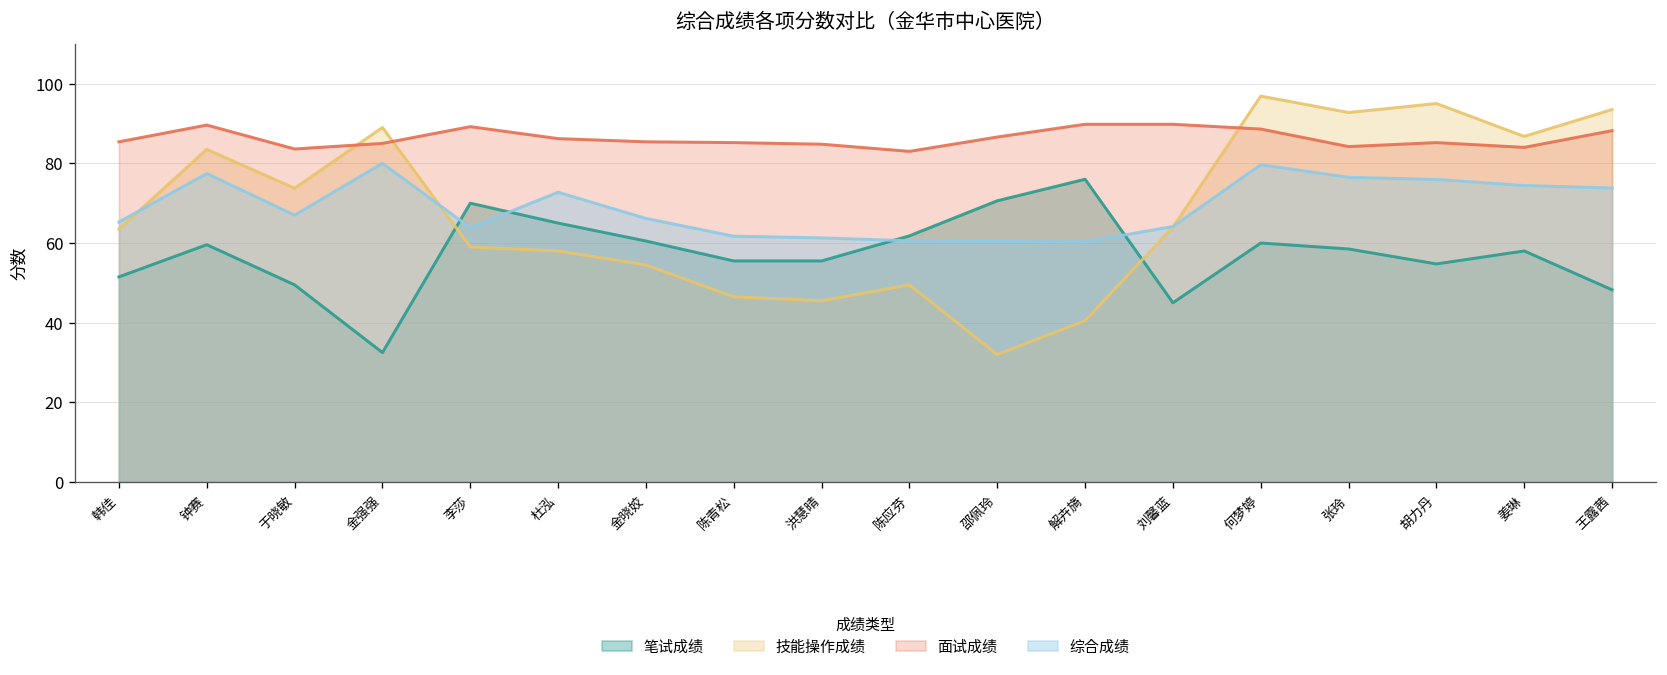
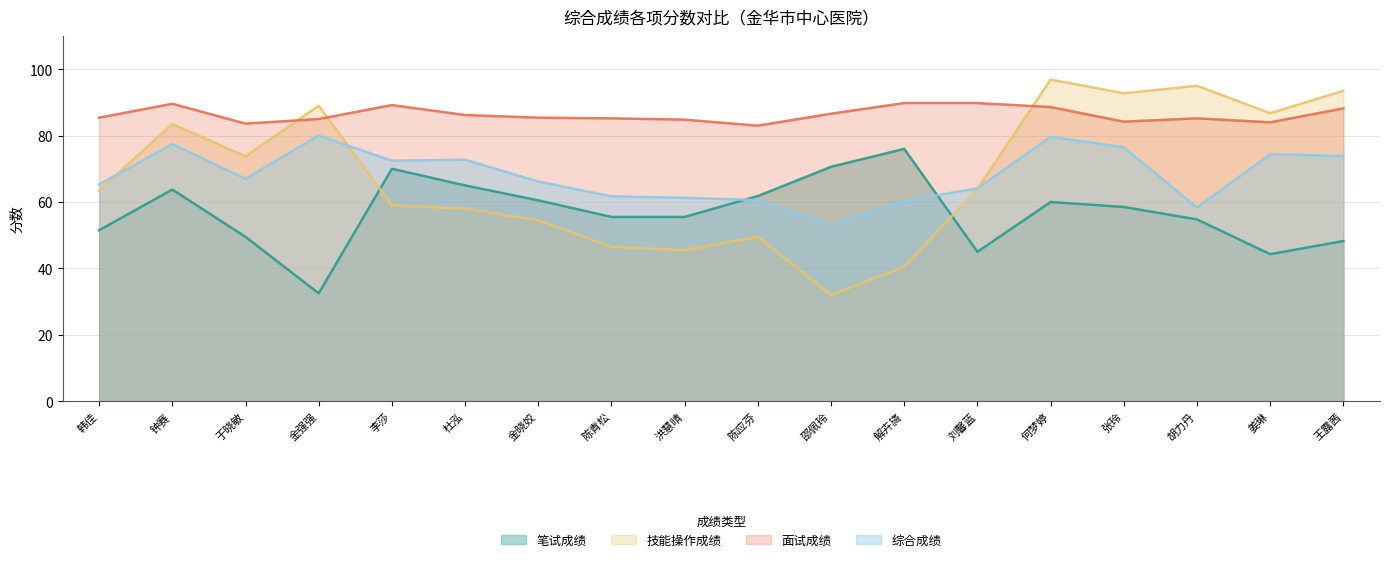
  {
    "笔试成绩": {
      "韩佳": 52,
-     "钟赛": 60,
+     "钟赛": 64,
      "于晓敏": 50,
      "金强强": 33,
      "李莎": 70,
      "杜泓": 65,
      "金晓姣": 61,
      "陈青松": 56,
      "洪慧晴": 56,
      "陈应芬": 62,
      "邵佩玲": 71,
      "解卉旖": 76,
      "刘馨蓝": 45,
      "何梦婷": 60,
      "张玲": 59,
      "胡力丹": 55,
-     "姜琳": 58,
+     "姜琳": 44,
      "王露茜": 48
    },
    "综合成绩": {
      "韩佳": 65,
      "钟赛": 77,
      "于晓敏": 67,
      "金强强": 80,
-     "李莎": 64,
+     "李莎": 72,
      "杜泓": 73,
      "金晓姣": 66,
      "陈青松": 62,
      "洪慧晴": 61,
      "陈应芬": 61,
-     "邵佩玲": 60,
+     "邵佩玲": 53,
      "解卉旖": 60,
      "何梦婷": 80,
      "张玲": 76,
-     "胡力丹": 76,
+     "胡力丹": 58,
      "姜琳": 74,
      "王露茜": 74
    }
  }
